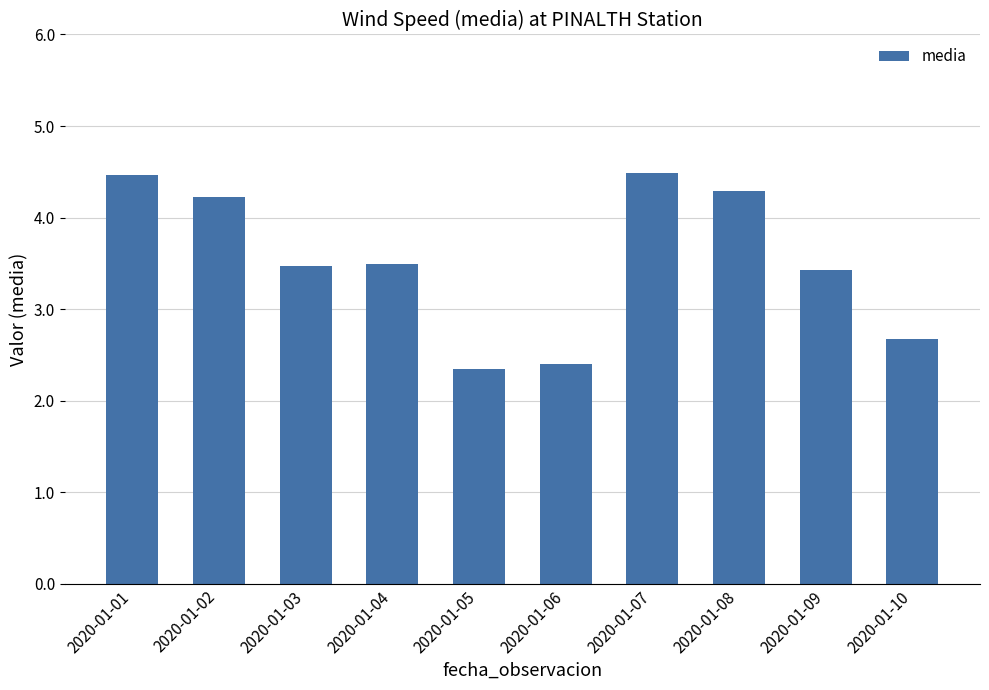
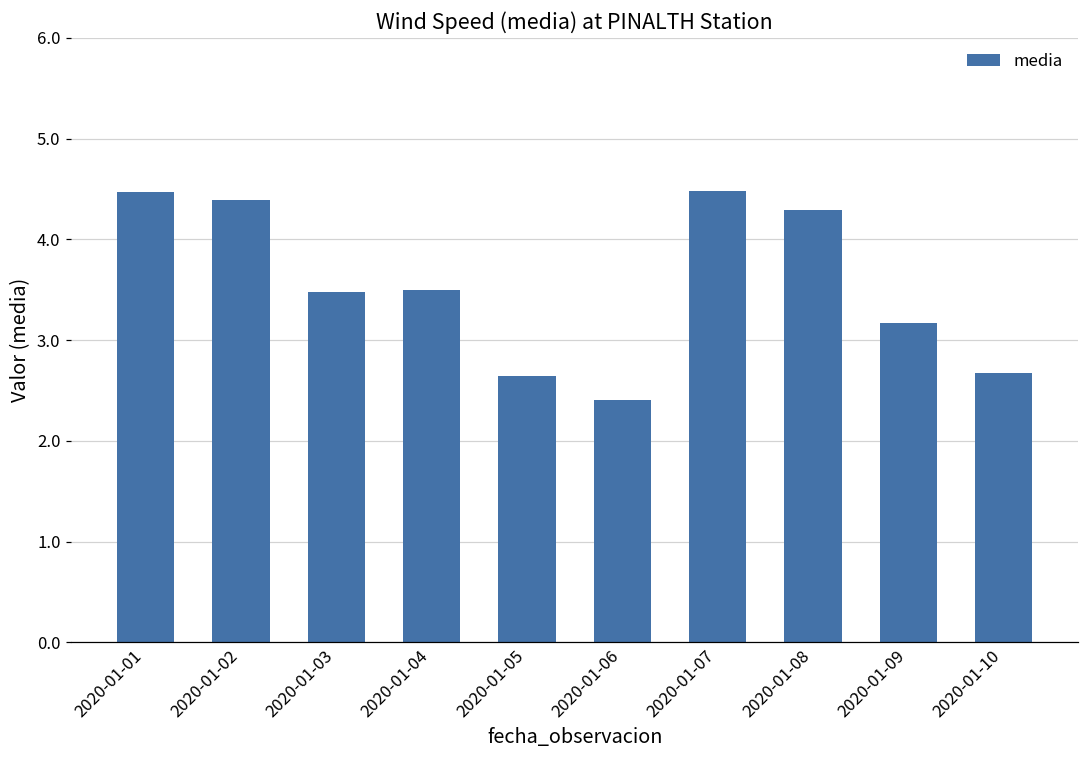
  {
    "2020-01-01": 4.5,
-   "2020-01-02": 4.2,
+   "2020-01-02": 4.4,
    "2020-01-03": 3.5,
    "2020-01-04": 3.5,
-   "2020-01-05": 2.4,
+   "2020-01-05": 2.6,
    "2020-01-06": 2.4,
    "2020-01-07": 4.5,
    "2020-01-08": 4.3,
-   "2020-01-09": 3.4,
+   "2020-01-09": 3.2,
    "2020-01-10": 2.7
  }
